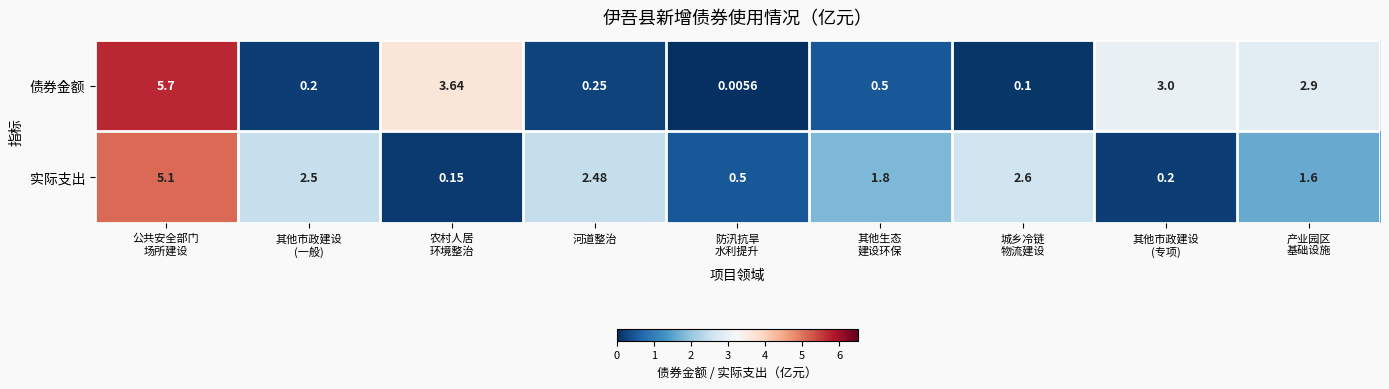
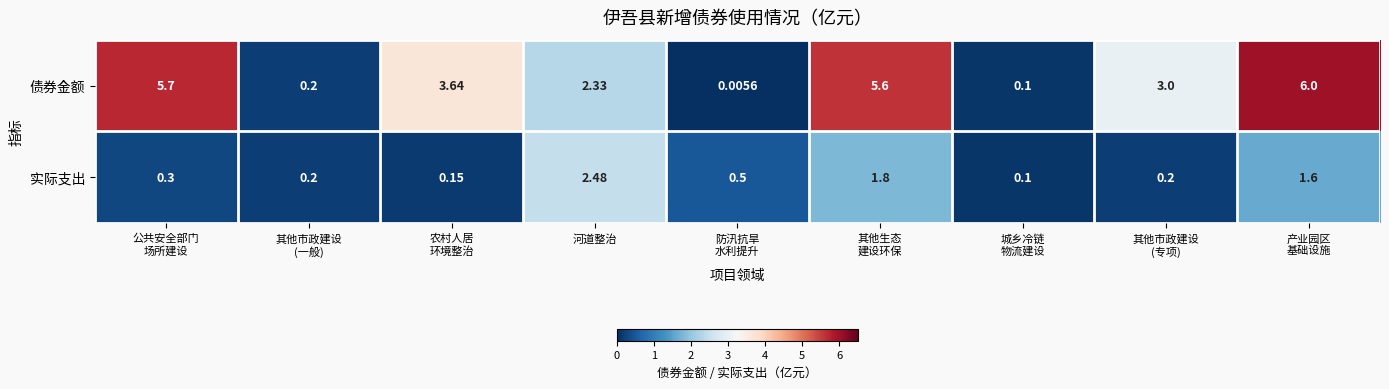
  {
    "债券金额": {
      "公共安全部门 场所建设": 5.7,
      "其他市政建设 (一般)": 0.2,
      "农村人居 环境整治": 3.64,
-     "河道整治": 0.25,
+     "河道整治": 2.33,
      "防汛抗旱 水利提升": 0.0056,
-     "其他生态 建设环保": 0.5,
+     "其他生态 建设环保": 5.6,
      "城乡冷链 物流建设": 0.1,
      "其他市政建设 (专项)": 3.0,
-     "产业园区 基础设施": 2.9
+     "产业园区 基础设施": 6.0
    },
    "实际支出": {
-     "公共安全部门 场所建设": 5.1,
-     "其他市政建设 (一般)": 2.5,
+     "公共安全部门 场所建设": 0.3,
+     "其他市政建设 (一般)": 0.2,
      "农村人居 环境整治": 0.15,
      "河道整治": 2.48,
      "防汛抗旱 水利提升": 0.5,
      "其他生态 建设环保": 1.8,
-     "城乡冷链 物流建设": 2.6,
+     "城乡冷链 物流建设": 0.1,
      "其他市政建设 (专项)": 0.2,
      "产业园区 基础设施": 1.6
    }
  }
